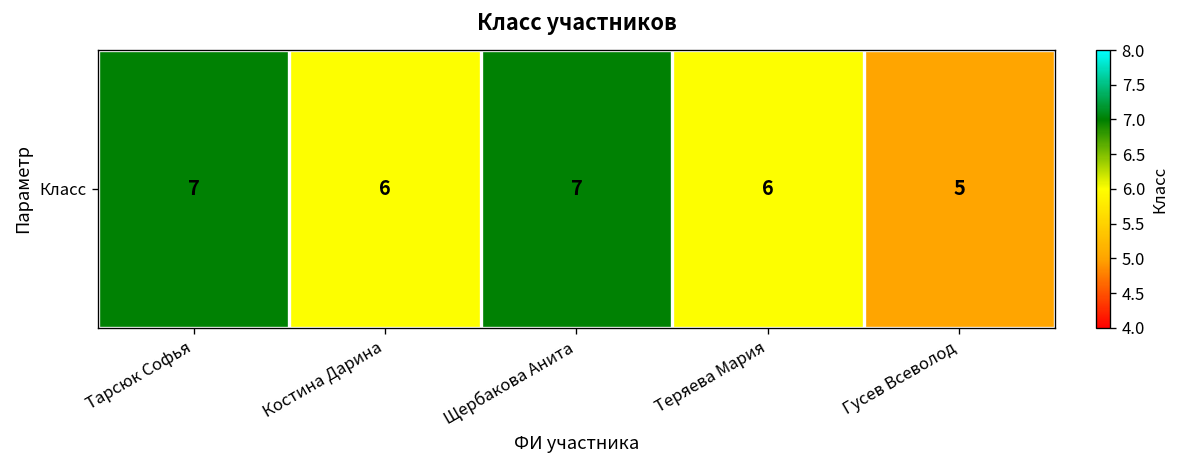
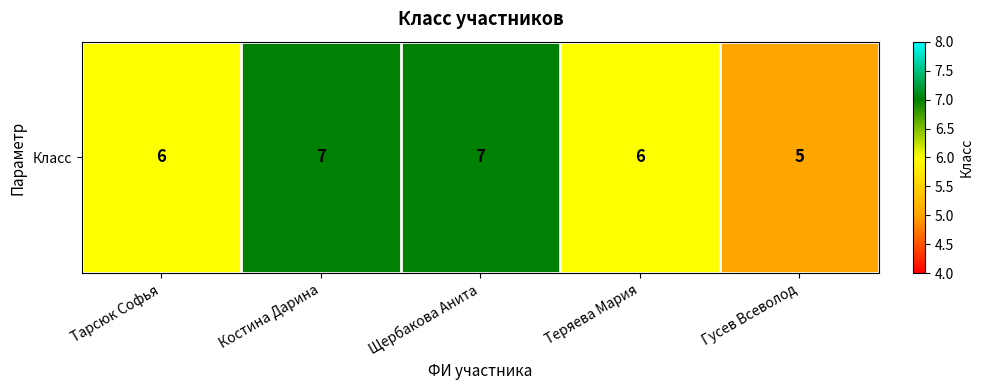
  {
    "Класс": {
-     "Тарсюк Софья": 7,
-     "Костина Дарина": 6,
+     "Тарсюк Софья": 6,
+     "Костина Дарина": 7,
      "Щербакова Анита": 7,
      "Теряева Мария": 6,
      "Гусев Всеволод": 5
    }
  }
